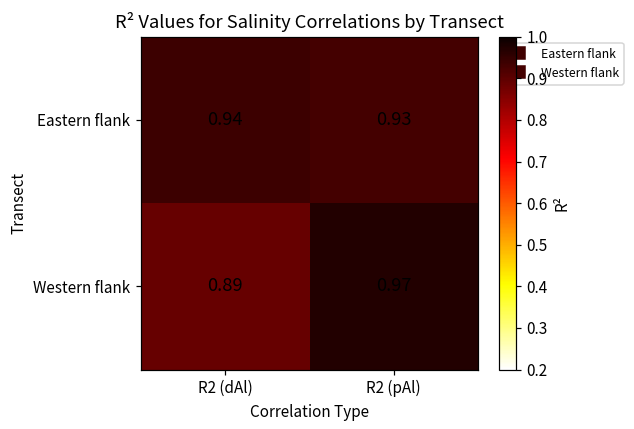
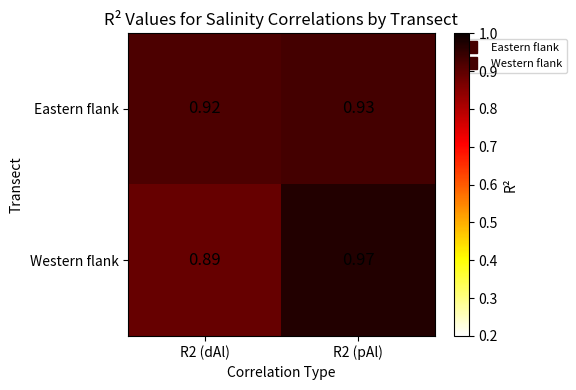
  {
    "Eastern flank": {
-     "R2 (dAl)": 0.94,
+     "R2 (dAl)": 0.92,
      "R2 (pAl)": 0.93
    },
    "Western flank": {
      "R2 (dAl)": 0.89
    }
  }
